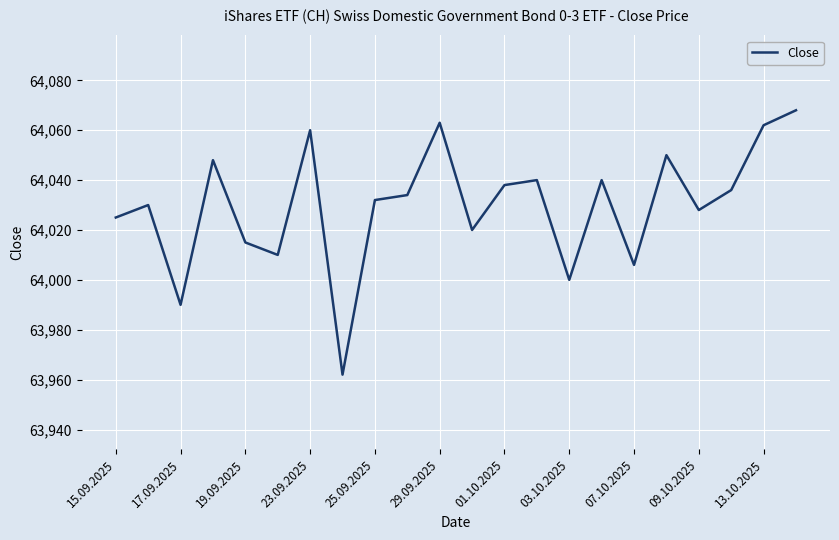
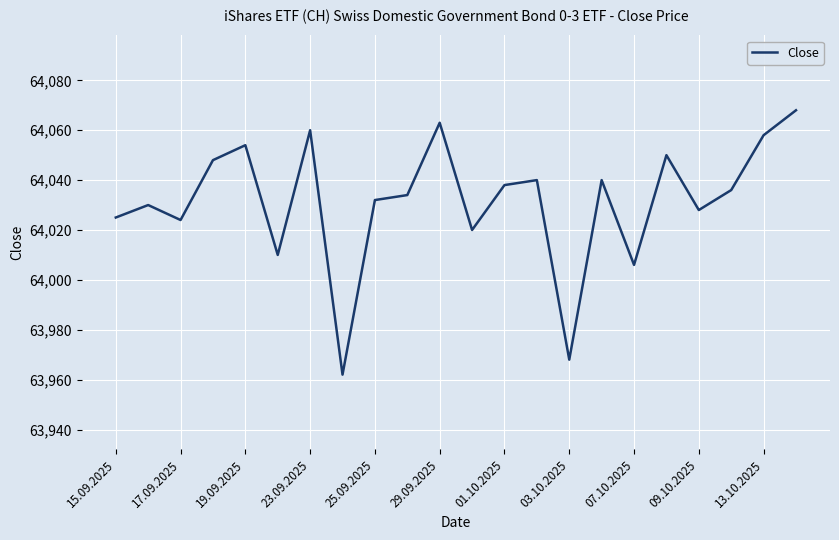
  {
    "15.09.2025": "64,025",
-   "17.09.2025": "63,990",
-   "19.09.2025": "64,015",
+   "17.09.2025": "64,024",
+   "19.09.2025": "64,054",
    "23.09.2025": "64,060",
    "25.09.2025": "64,032",
    "29.09.2025": "64,063",
    "01.10.2025": "64,038",
-   "03.10.2025": "64,000",
+   "03.10.2025": "63,968",
    "07.10.2025": "64,006",
    "09.10.2025": "64,028",
-   "13.10.2025": "64,062"
+   "13.10.2025": "64,058"
  }
